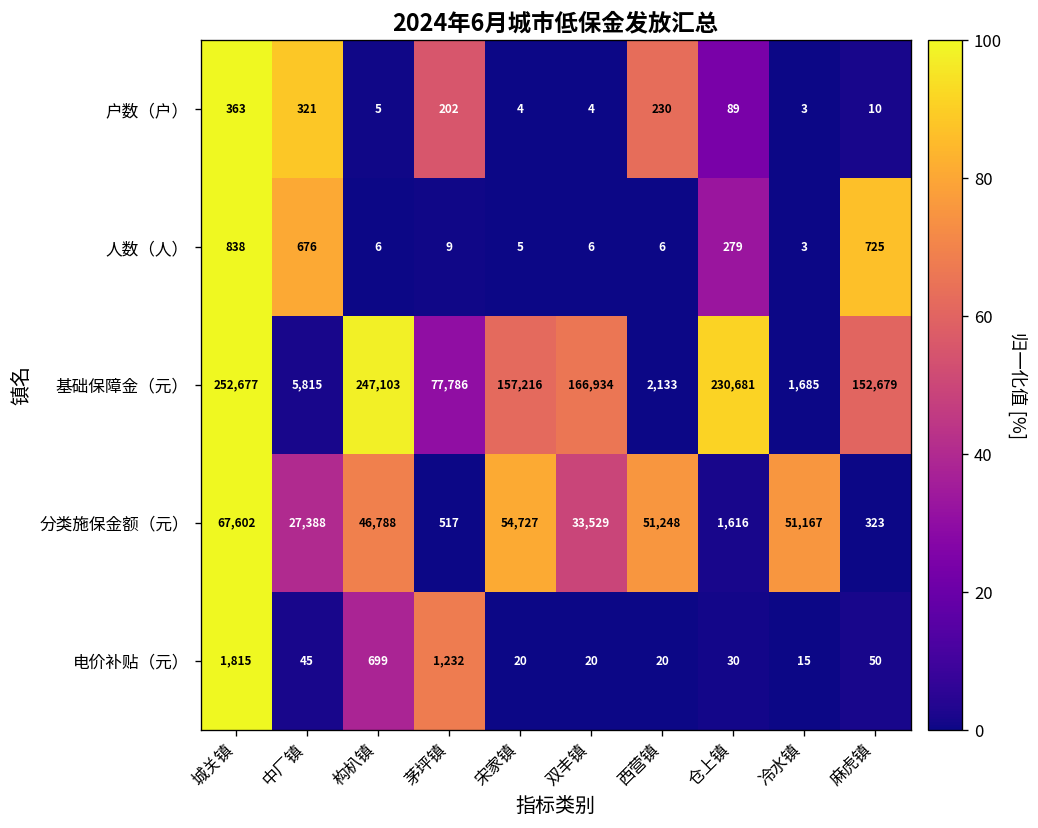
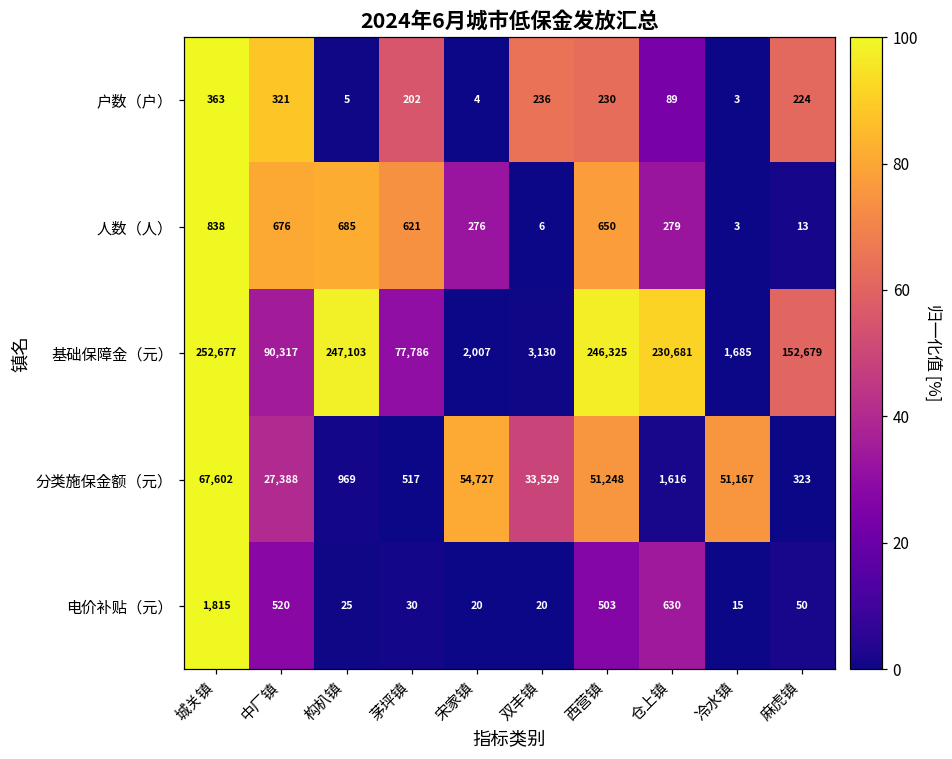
  {
    "户数（户）": {
      "城关镇": "363",
      "中厂镇": "321",
      "构朳镇": "5",
      "茅坪镇": "202",
      "宋家镇": "4",
-     "双丰镇": "4",
+     "双丰镇": "236",
      "西营镇": "230",
      "仓上镇": "89",
      "冷水镇": "3",
-     "麻虎镇": "10"
+     "麻虎镇": "224"
    },
    "人数（人）": {
      "城关镇": "838",
      "中厂镇": "676",
-     "构朳镇": "6",
-     "茅坪镇": "9",
-     "宋家镇": "5",
+     "构朳镇": "685",
+     "茅坪镇": "621",
+     "宋家镇": "276",
      "双丰镇": "6",
-     "西营镇": "6",
+     "西营镇": "650",
      "仓上镇": "279",
      "冷水镇": "3",
-     "麻虎镇": "725"
+     "麻虎镇": "13"
    },
    "基础保障金（元）": {
      "城关镇": "252,677",
-     "中厂镇": "5,815",
+     "中厂镇": "90,317",
      "构朳镇": "247,103",
      "茅坪镇": "77,786",
-     "宋家镇": "157,216",
-     "双丰镇": "166,934",
-     "西营镇": "2,133",
+     "宋家镇": "2,007",
+     "双丰镇": "3,130",
+     "西营镇": "246,325",
      "仓上镇": "230,681",
      "冷水镇": "1,685",
      "麻虎镇": "152,679"
    },
    "分类施保金额（元）": {
      "城关镇": "67,602",
      "中厂镇": "27,388",
-     "构朳镇": "46,788",
+     "构朳镇": "969",
      "茅坪镇": "517",
      "宋家镇": "54,727",
      "双丰镇": "33,529",
      "西营镇": "51,248",
      "仓上镇": "1,616",
      "冷水镇": "51,167",
      "麻虎镇": "323"
    },
    "电价补贴（元）": {
      "城关镇": "1,815",
-     "中厂镇": "45",
-     "构朳镇": "699",
-     "茅坪镇": "1,232",
+     "中厂镇": "520",
+     "构朳镇": "25",
+     "茅坪镇": "30",
      "宋家镇": "20",
      "双丰镇": "20",
-     "西营镇": "20",
-     "仓上镇": "30",
+     "西营镇": "503",
+     "仓上镇": "630",
      "冷水镇": "15",
      "麻虎镇": "50"
    }
  }
